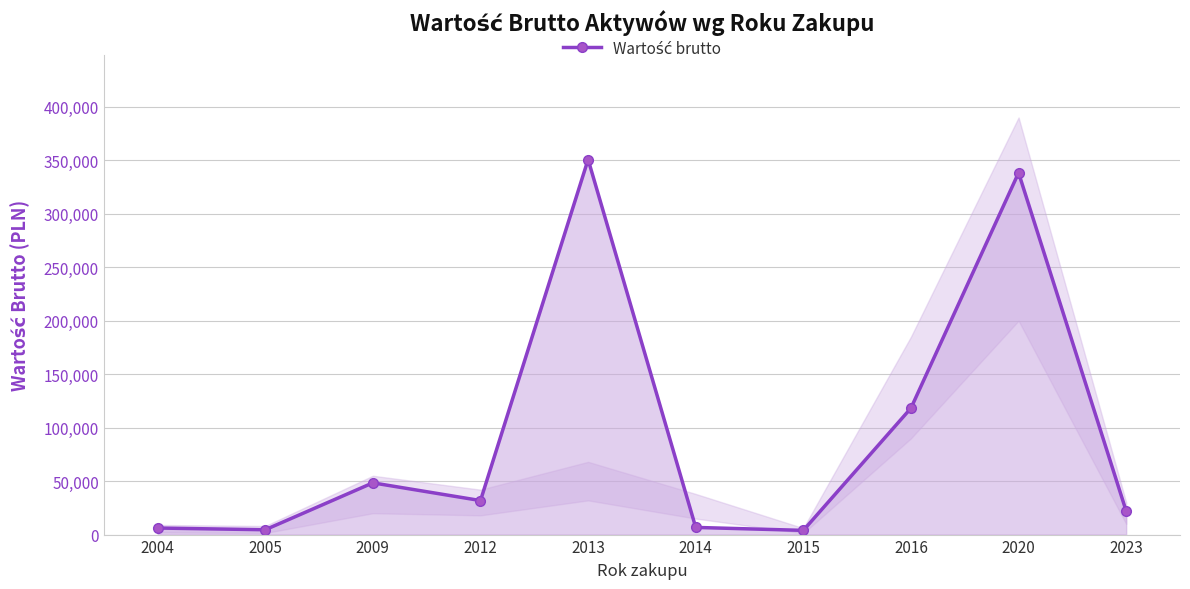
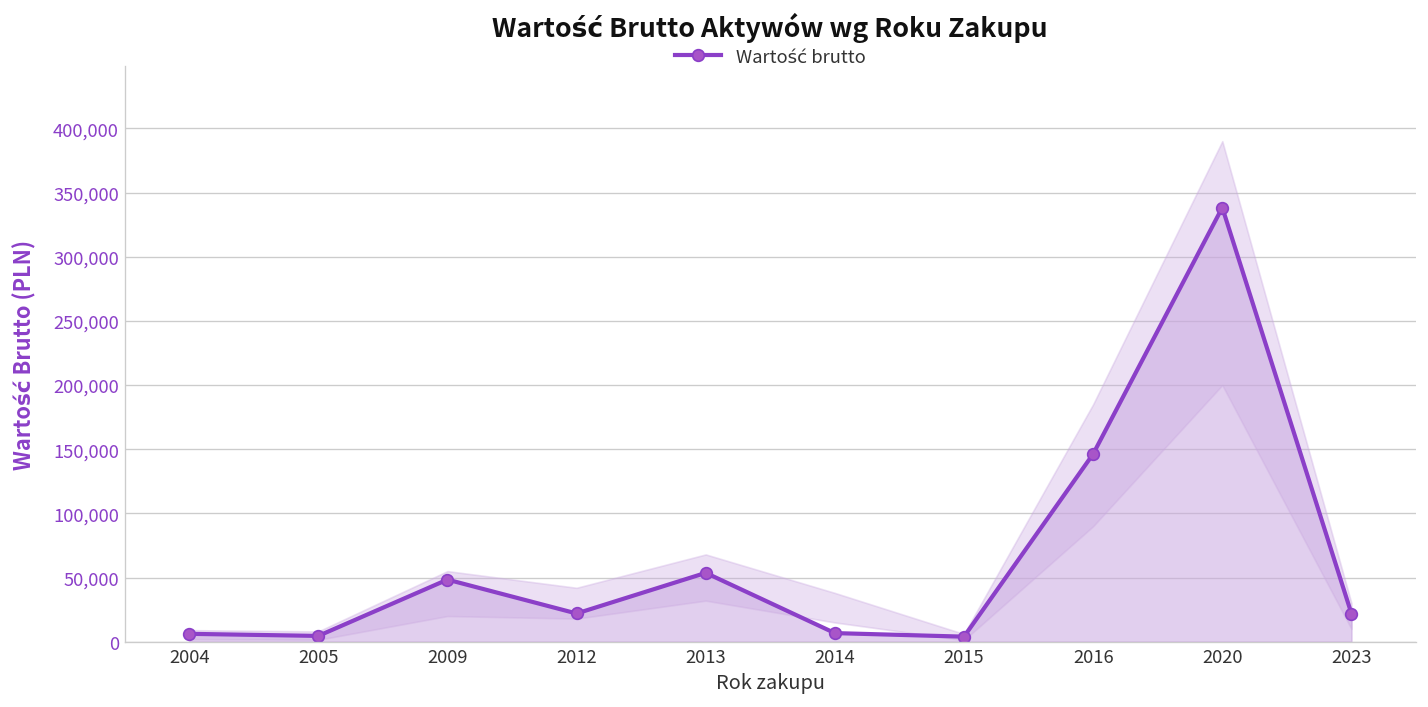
  {
    "Wartość brutto": {
      "2004": "6,000",
      "2005": "5,000",
      "2009": "48,000",
-     "2012": "32,000",
-     "2013": "351,000",
+     "2012": "22,000",
+     "2013": "54,000",
      "2014": "7,000",
-     "2016": "118,000",
+     "2016": "146,000",
      "2020": "338,000",
      "2023": "22,000"
    }
  }
